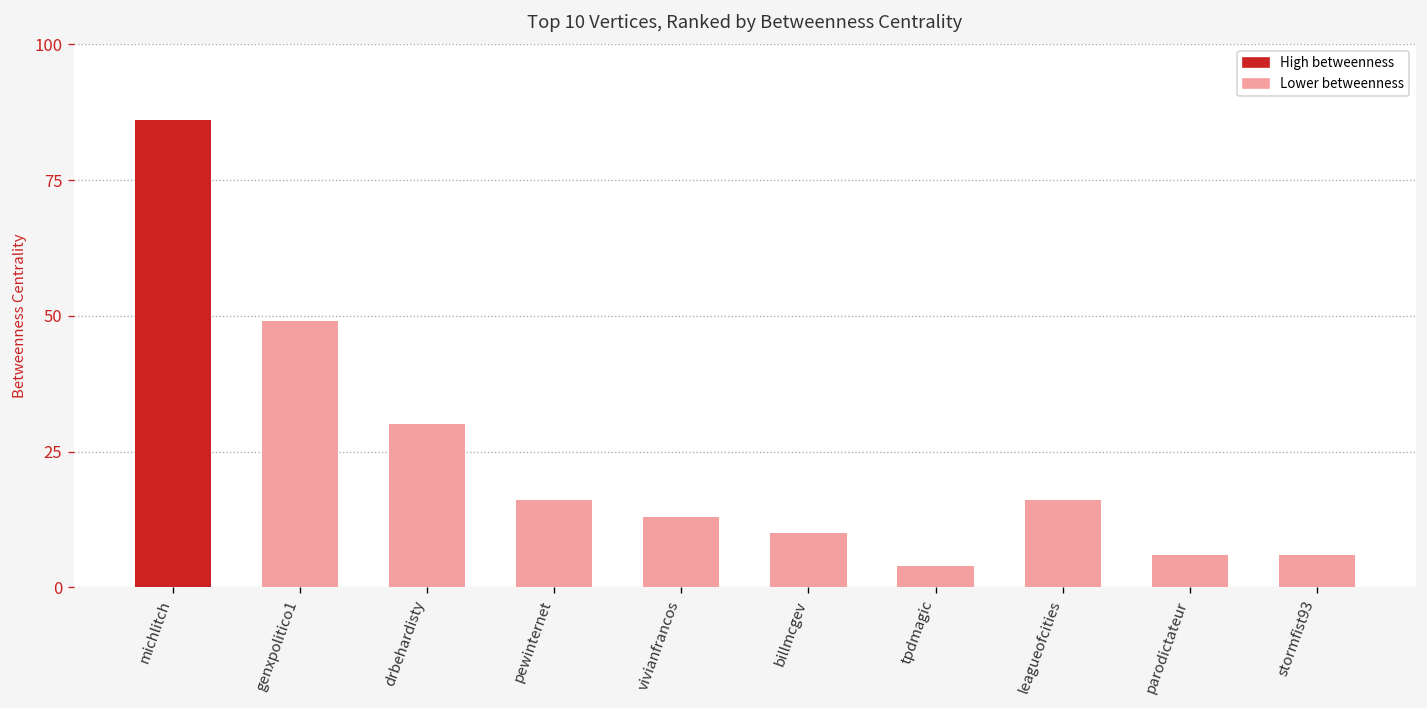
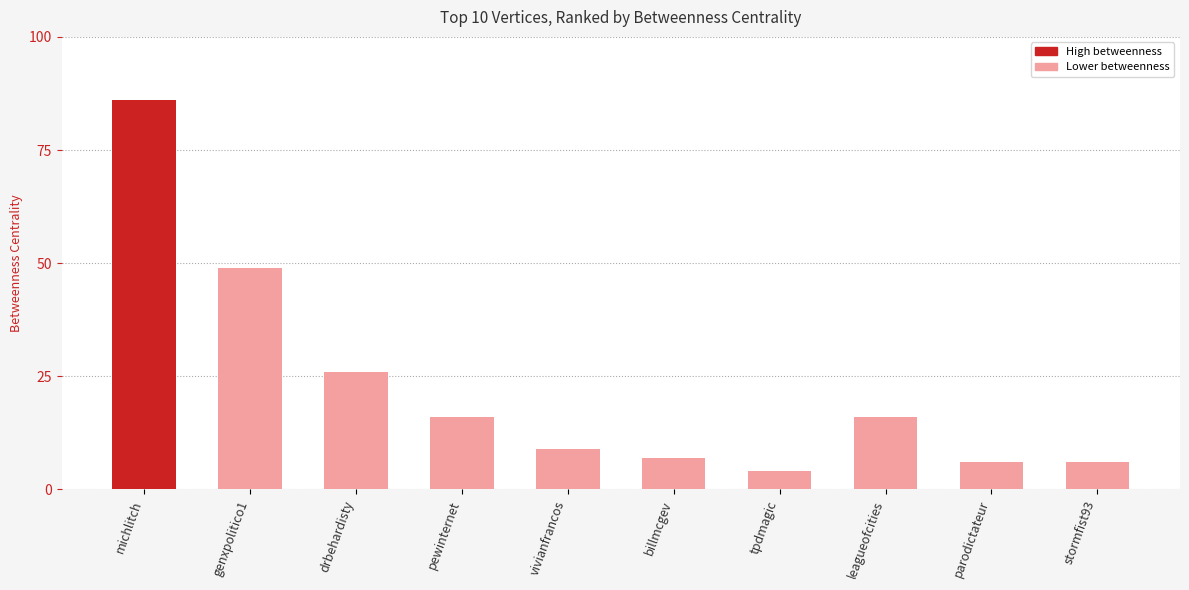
  {
    "michlitch": 86,
    "genxpolitico1": 49,
-   "drbehardisty": 30,
+   "drbehardisty": 26,
    "pewinternet": 16,
-   "vivianfrancos": 13,
-   "billmcgev": 10,
+   "vivianfrancos": 9,
+   "billmcgev": 7,
    "tpdmagic": 4,
    "leagueofcities": 16,
    "parodictateur": 6,
    "stormfist93": 6
  }
